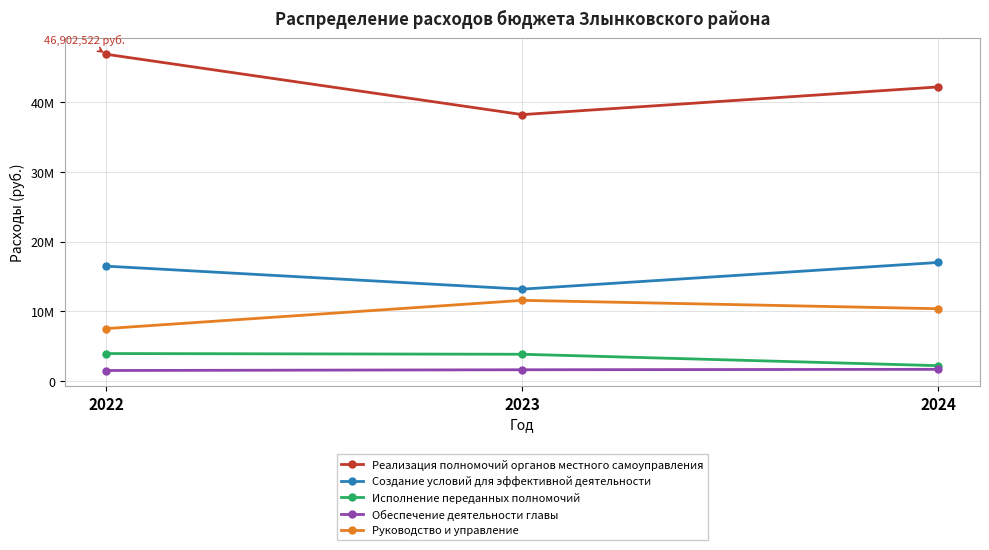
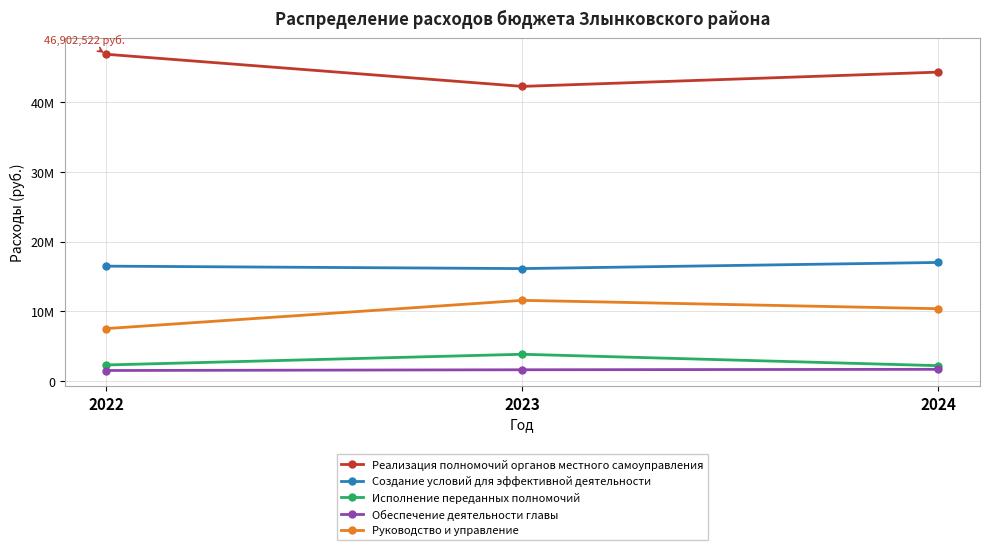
  {
    "Реализация полномочий органов местного самоуправления": {
-     "2023": 38000000,
-     "2024": 42000000
+     "2023": 42000000,
+     "2024": 44000000
    },
    "Создание условий для эффективной деятельности": {
      "2022": 16000000,
-     "2023": 13000000,
+     "2023": 16000000,
      "2024": 17000000
    },
    "Исполнение переданных полномочий": {
-     "2022": 4000000,
+     "2022": 2000000,
      "2023": 4000000,
      "2024": 2000000
    },
    "Обеспечение деятельности главы": {
      "2022": 2000000,
      "2023": 2000000,
      "2024": 2000000
    },
    "Руководство и управление": {
      "2022": 8000000,
      "2023": 12000000,
      "2024": 10000000
    }
  }
